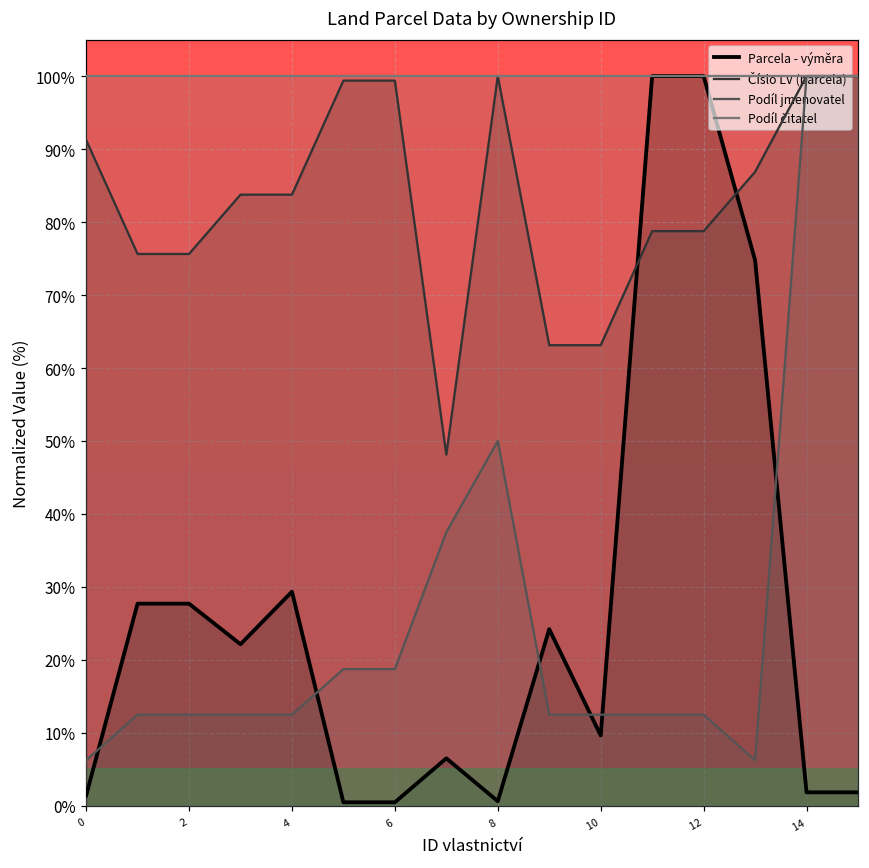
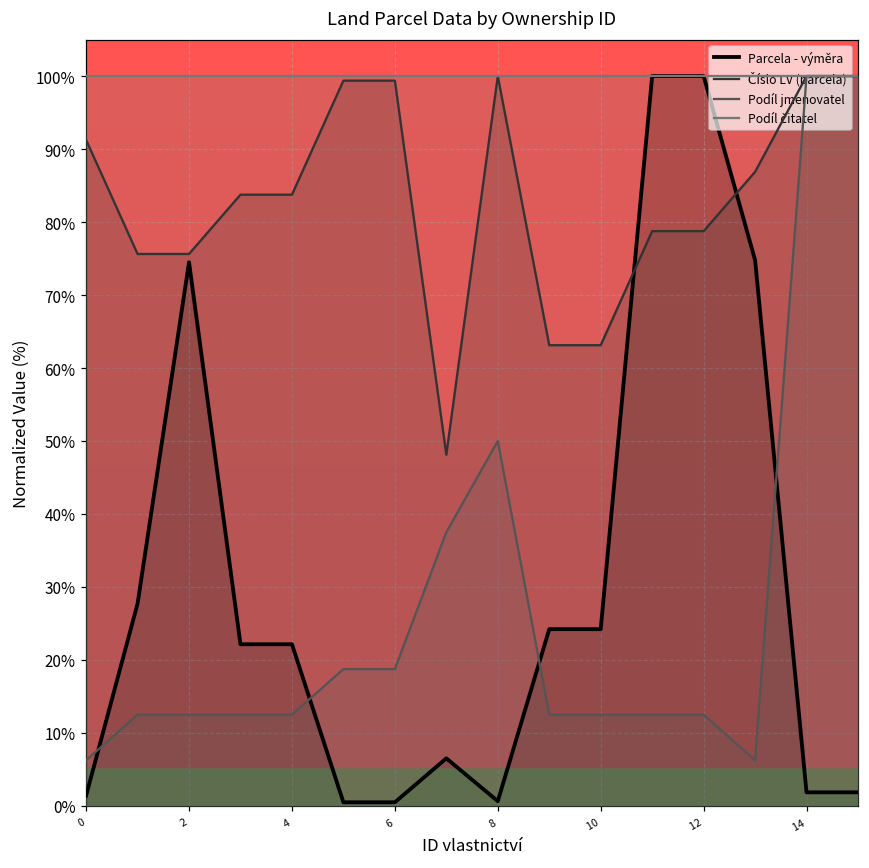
  {
    "Parcela - výměra": {
-     "2": "28%",
-     "4": "29%",
-     "10": "10%"
+     "2": "74%",
+     "4": "22%",
+     "10": "24%"
    }
  }
